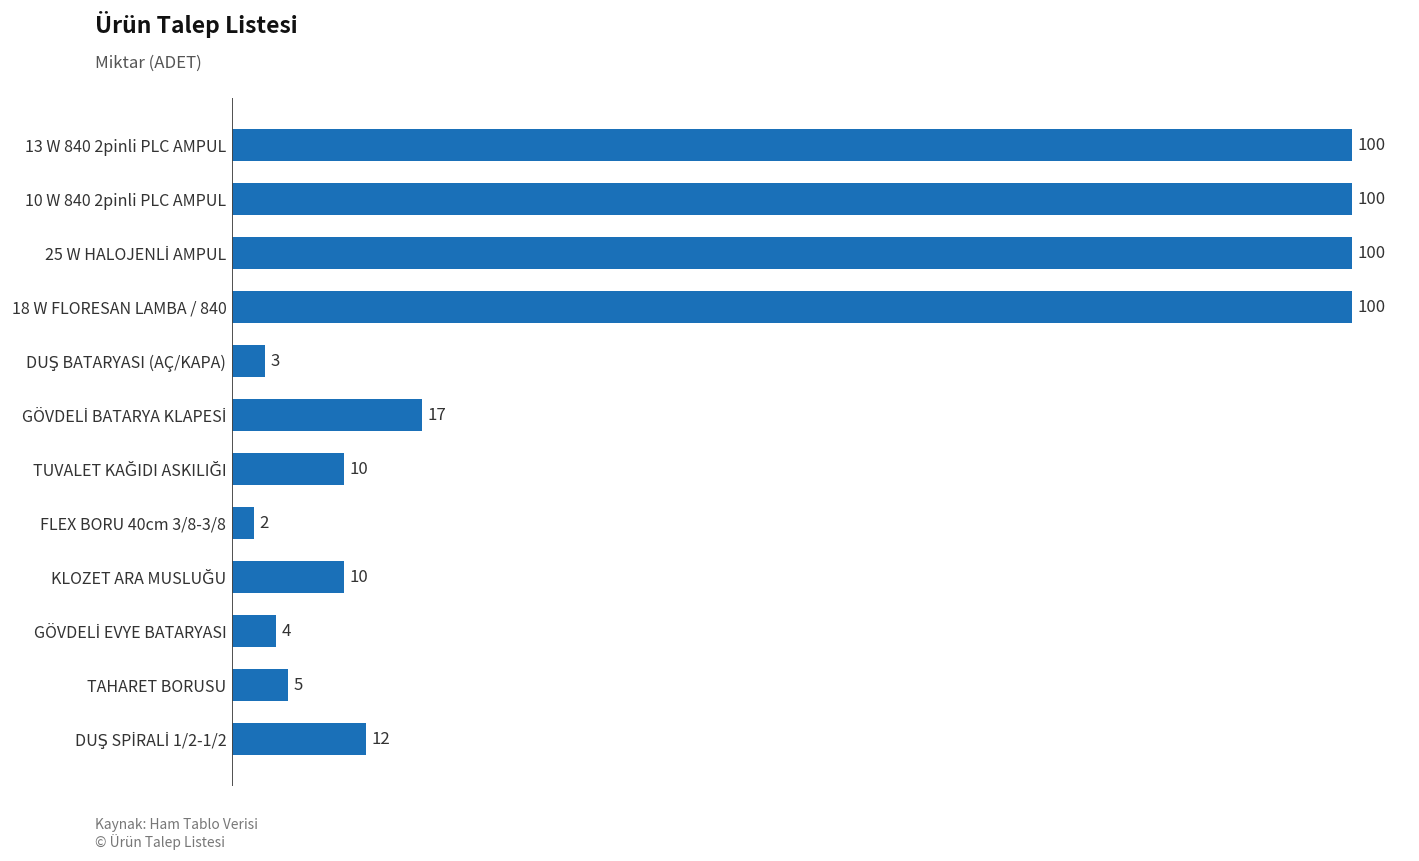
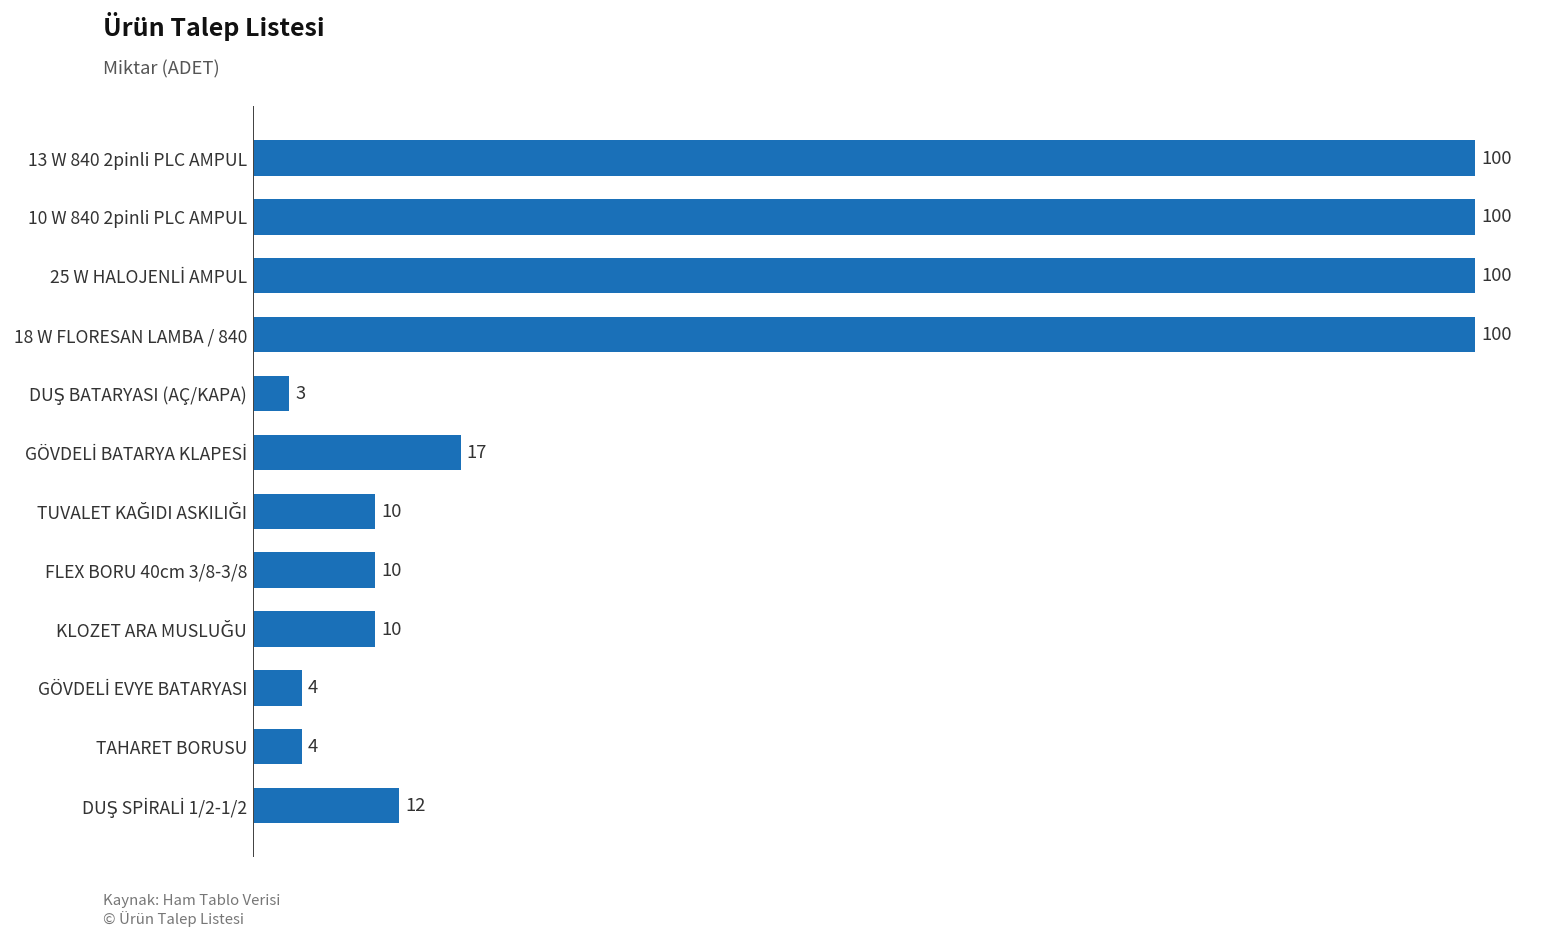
  {
    "13 W 840 2pinli PLC AMPUL": 100,
    "10 W 840 2pinli PLC AMPUL": 100,
    "25 W HALOJENLİ AMPUL": 100,
    "18 W FLORESAN LAMBA / 840": 100,
    "DUŞ BATARYASI (AÇ/KAPA)": 3,
    "GÖVDELİ BATARYA KLAPESİ": 17,
    "TUVALET KAĞIDI ASKILIĞI": 10,
-   "FLEX BORU 40cm 3/8-3/8": 2,
+   "FLEX BORU 40cm 3/8-3/8": 10,
    "KLOZET ARA MUSLUĞU": 10,
    "GÖVDELİ EVYE BATARYASI": 4,
-   "TAHARET BORUSU": 5,
+   "TAHARET BORUSU": 4,
    "DUŞ SPİRALİ 1/2-1/2": 12
  }
